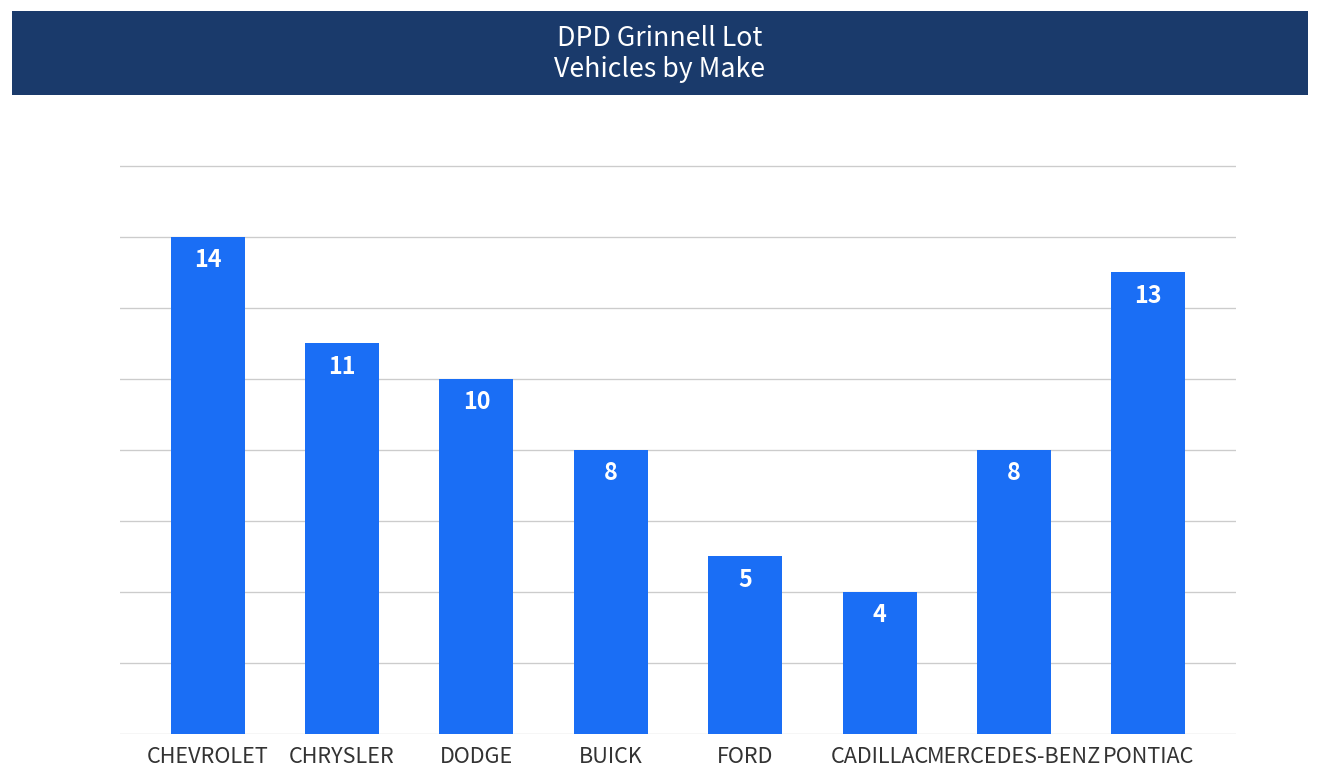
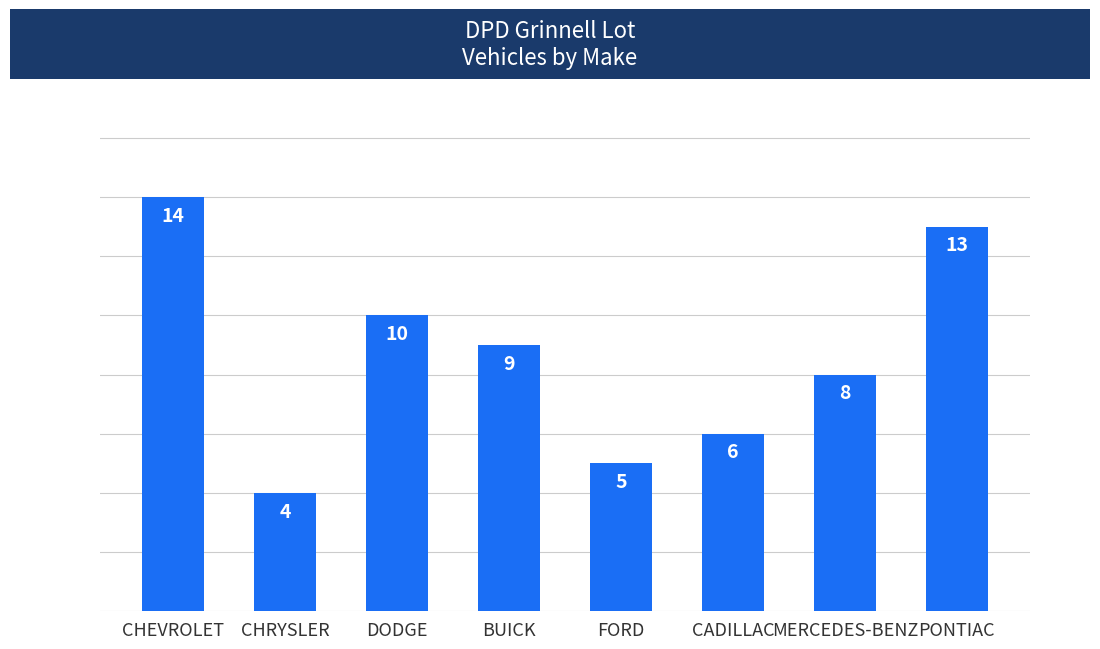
  {
    "CHEVROLET": 14,
-   "CHRYSLER": 11,
+   "CHRYSLER": 4,
    "DODGE": 10,
-   "BUICK": 8,
+   "BUICK": 9,
    "FORD": 5,
-   "CADILLAC": 4,
+   "CADILLAC": 6,
    "MERCEDES-BENZ": 8,
    "PONTIAC": 13
  }
